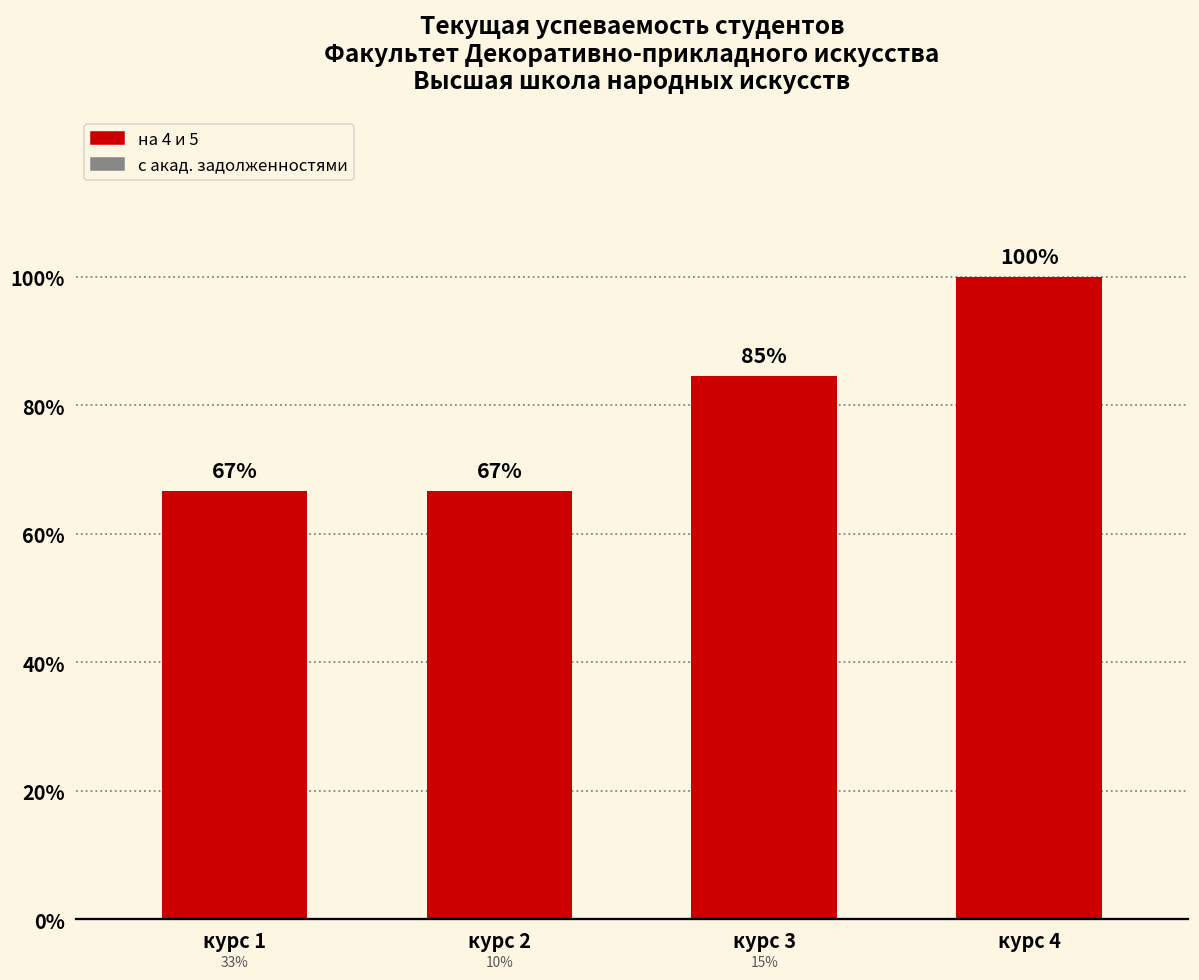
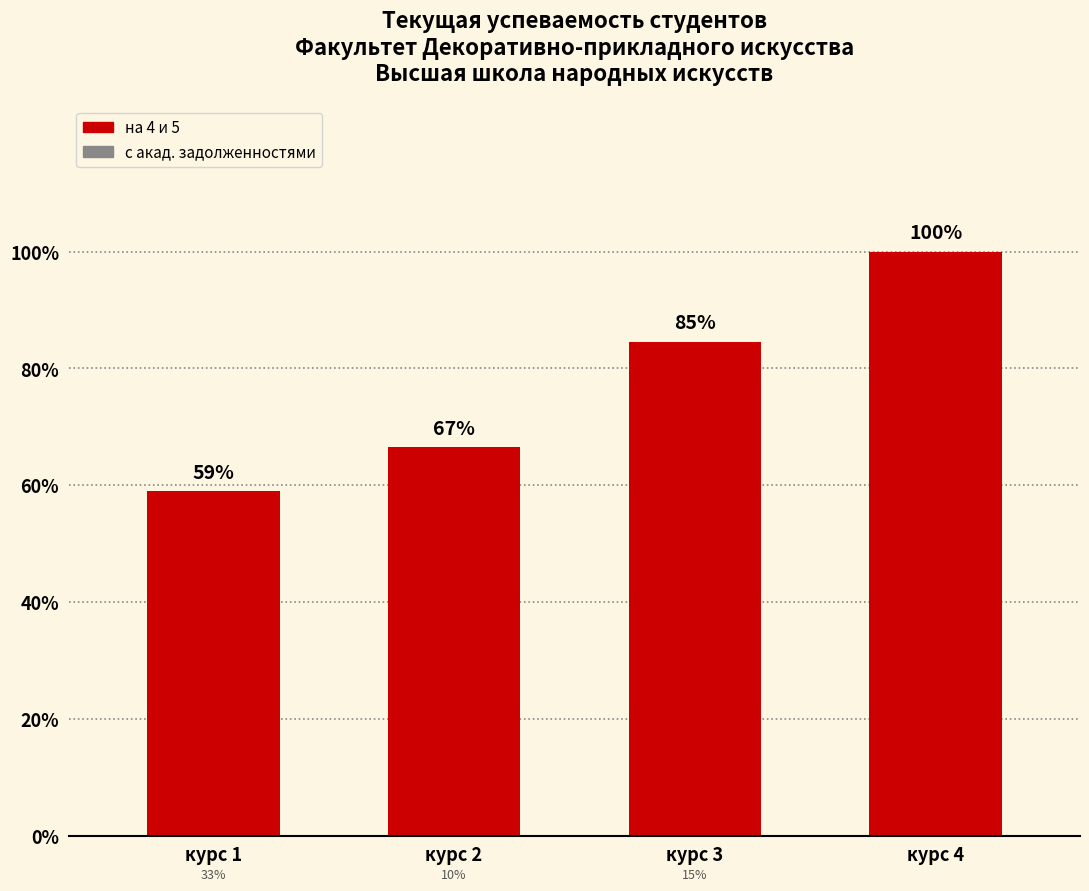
  {
-   "курс 1": "67%",
+   "курс 1": "59%",
    "курс 2": "67%",
    "курс 3": "85%",
    "курс 4": "100%"
  }
